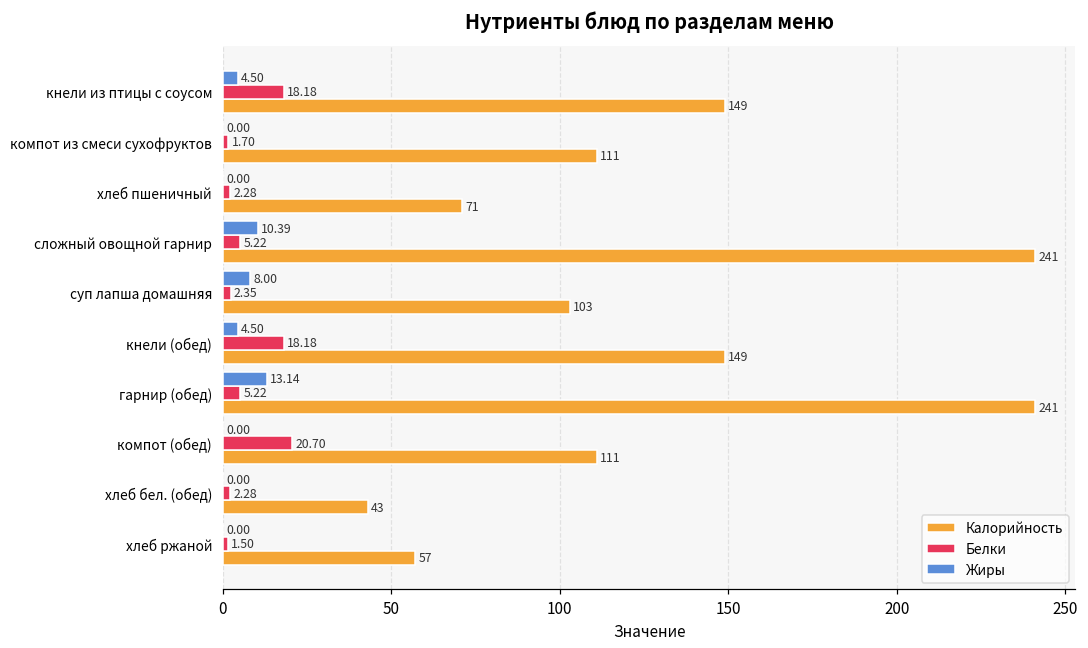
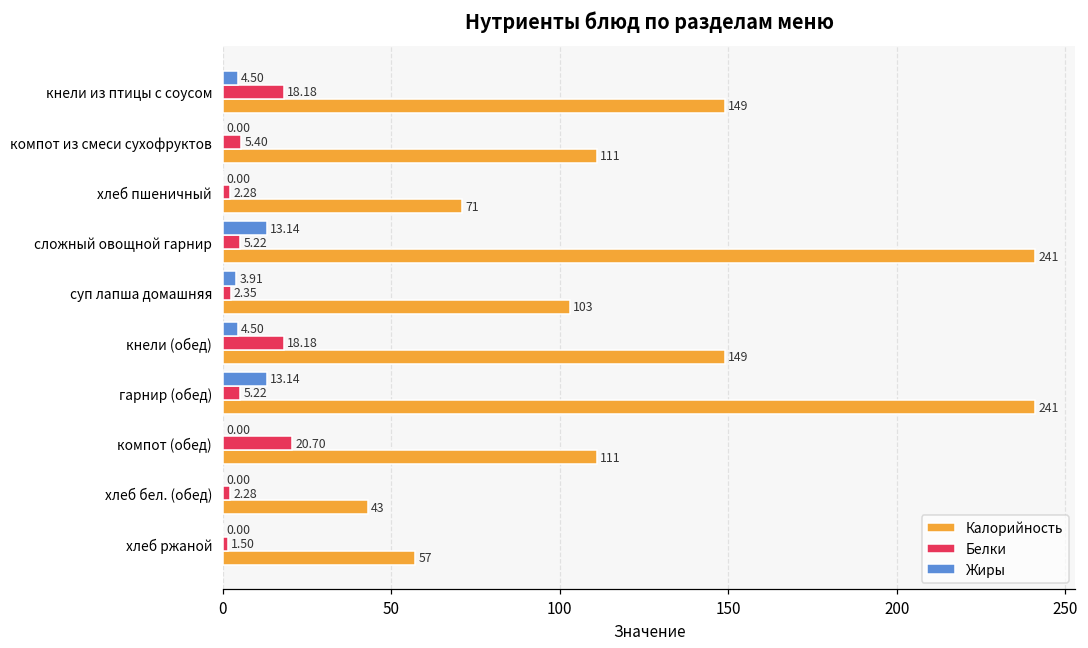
  {
    "Калорийность": {
      "кнели из птицы с соусом": 149,
      "компот из смеси сухофруктов": 111,
      "хлеб пшеничный": 71,
      "сложный овощной гарнир": 241,
      "суп лапша домашняя": 103,
      "кнели (обед)": 149,
      "гарнир (обед)": 241,
      "компот (обед)": 111,
      "хлеб бел. (обед)": 43,
      "хлеб ржаной": 57
    },
    "Белки": {
      "кнели из птицы с соусом": 18.18,
-     "компот из смеси сухофруктов": 1.70,
+     "компот из смеси сухофруктов": 5.40,
      "хлеб пшеничный": 2.28,
      "сложный овощной гарнир": 5.22,
      "суп лапша домашняя": 2.35,
      "кнели (обед)": 18.18,
      "гарнир (обед)": 5.22,
      "компот (обед)": 20.70,
      "хлеб бел. (обед)": 2.28,
      "хлеб ржаной": 1.50
    },
    "Жиры": {
      "кнели из птицы с соусом": 4.50,
      "компот из смеси сухофруктов": 0.00,
      "хлеб пшеничный": 0.00,
-     "сложный овощной гарнир": 10.39,
-     "суп лапша домашняя": 8.00,
+     "сложный овощной гарнир": 13.14,
+     "суп лапша домашняя": 3.91,
      "кнели (обед)": 4.50,
      "гарнир (обед)": 13.14,
      "компот (обед)": 0.00,
      "хлеб бел. (обед)": 0.00,
      "хлеб ржаной": 0.00
    }
  }
